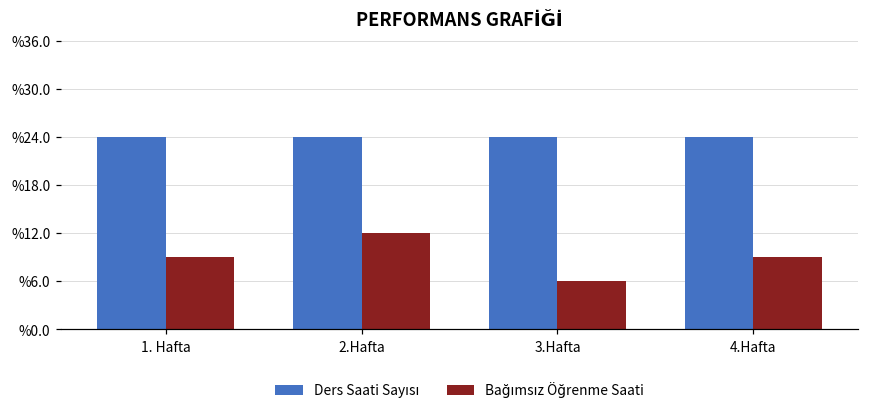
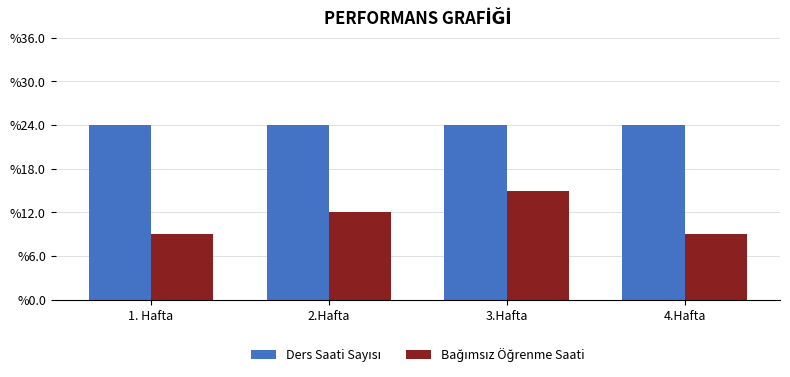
  {
    "Ders Saati Sayısı": {
      "1. Hafta": "%24",
      "2.Hafta": "%24",
      "3.Hafta": "%24",
      "4.Hafta": "%24"
    },
    "Bağımsız Öğrenme Saati": {
      "1. Hafta": "%9",
      "2.Hafta": "%12",
-     "3.Hafta": "%6",
+     "3.Hafta": "%15",
      "4.Hafta": "%9"
    }
  }
